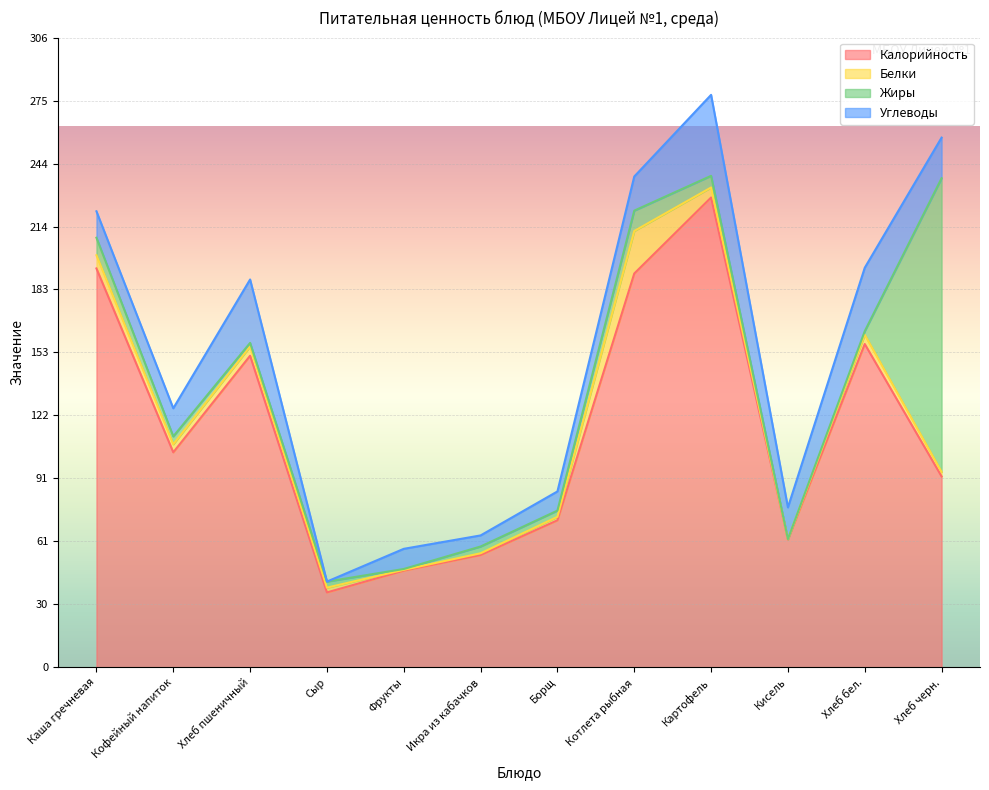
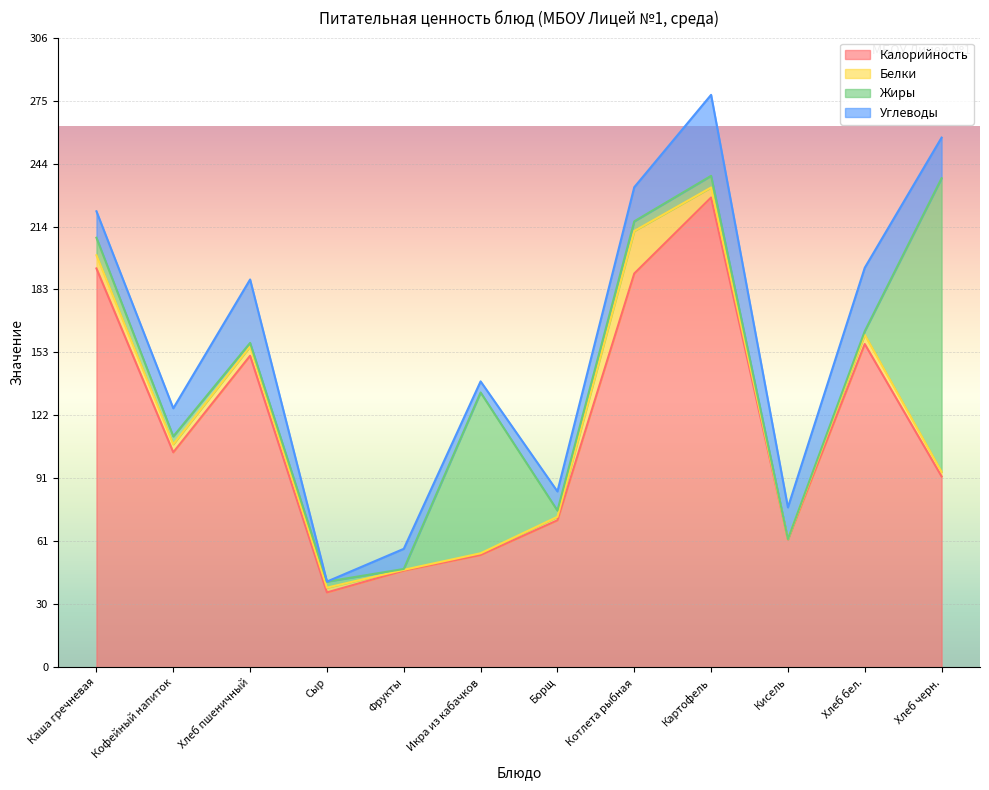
  {
    "Калорийность": {
      "Каша гречневая": 194,
      "Кофейный напиток": 105,
      "Хлеб пшеничный": 152,
      "Сыр": 36,
      "Борщ": 71,
      "Котлета рыбная": 191,
      "Картофель": 228,
      "Хлеб бел.": 157,
      "Хлеб черн.": 93
    },
    "Белки": {
      "Каша гречневая": 6,
      "Кофейный напиток": 4,
      "Хлеб пшеничный": 5,
      "Сыр": 2,
      "Борщ": 2,
      "Котлета рыбная": 21,
      "Картофель": 5,
      "Хлеб бел.": 5,
      "Хлеб черн.": 2
    },
    "Жиры": {
      "Каша гречневая": 9,
      "Кофейный напиток": 4,
      "Хлеб пшеничный": 2,
-     "Икра из кабачков": 3,
+     "Икра из кабачков": 78,
      "Борщ": 3,
-     "Котлета рыбная": 10,
+     "Котлета рыбная": 5,
      "Картофель": 6,
      "Хлеб бел.": 2,
      "Хлеб черн.": 143
    },
    "Углеводы": {
      "Каша гречневая": 13,
      "Кофейный напиток": 14,
      "Хлеб пшеничный": 31,
      "Фрукты": 10,
      "Икра из кабачков": 5,
      "Борщ": 9,
      "Котлета рыбная": 17,
      "Картофель": 39,
      "Кисель": 15,
      "Хлеб бел.": 31,
      "Хлеб черн.": 20
    }
  }
